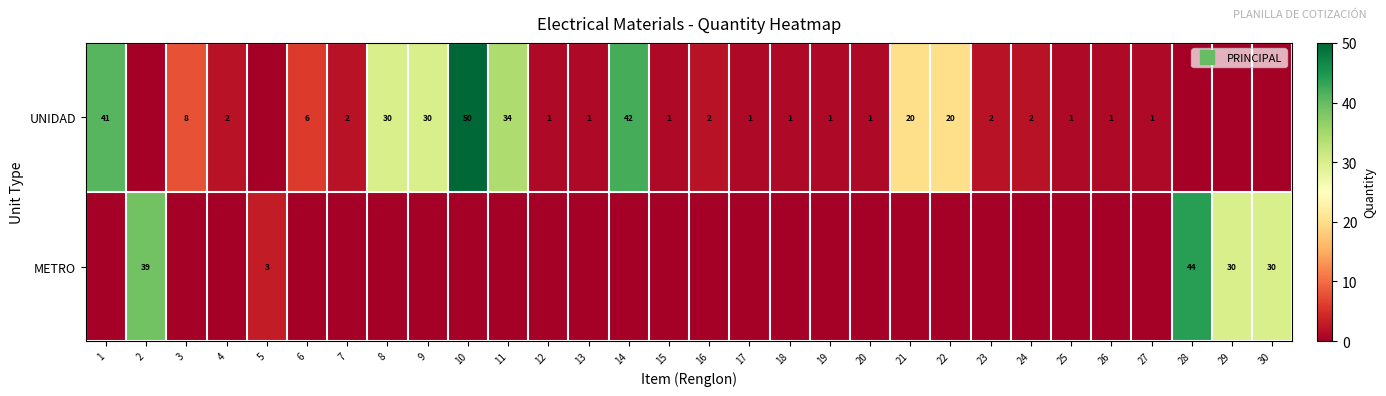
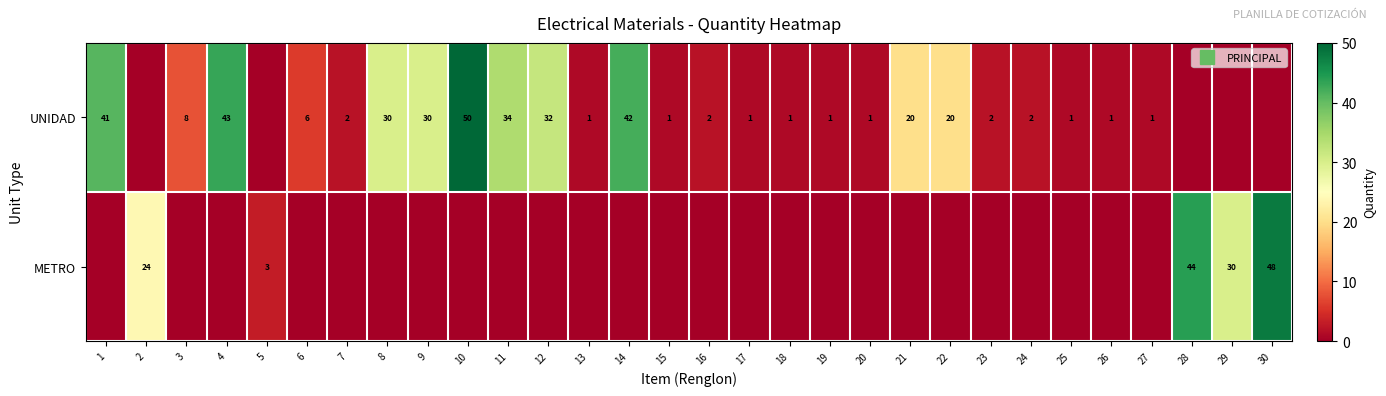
  {
    "UNIDAD": {
      "1": 41,
      "3": 8,
-     "4": 2,
+     "4": 43,
      "6": 6,
      "7": 2,
      "8": 30,
      "9": 30,
      "10": 50,
      "11": 34,
-     "12": 1,
+     "12": 32,
      "13": 1,
      "14": 42,
      "15": 1,
      "16": 2,
      "17": 1,
      "18": 1,
      "19": 1,
      "20": 1,
      "21": 20,
      "22": 20,
      "23": 2,
      "24": 2,
      "25": 1,
      "26": 1,
      "27": 1
    },
    "METRO": {
-     "2": 39,
+     "2": 24,
      "5": 3,
      "28": 44,
      "29": 30,
-     "30": 30
+     "30": 48
    }
  }
